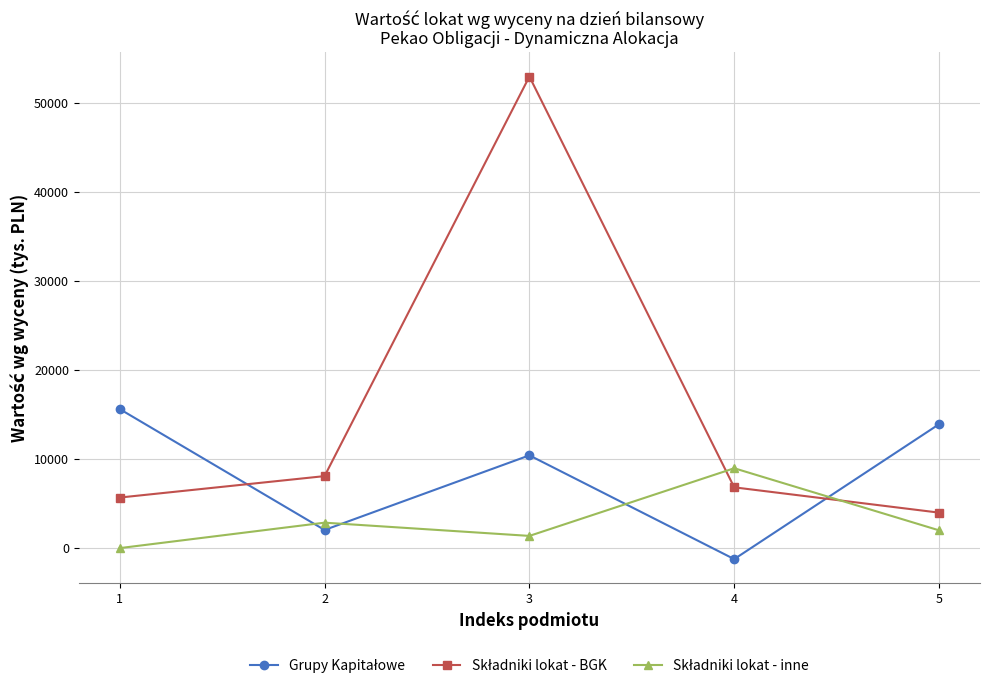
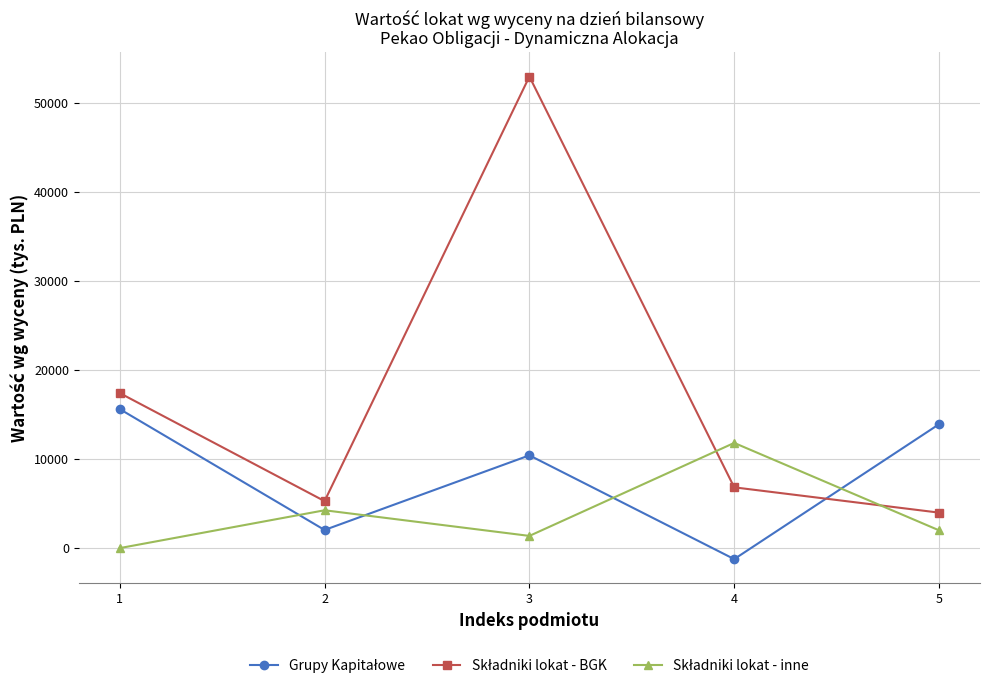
  {
    "Grupy Kapitałowe": {
      "1": 16000,
      "2": 2000,
      "3": 10000,
      "4": -1000,
      "5": 14000
    },
    "Składniki lokat - BGK": {
-     "1": 6000,
-     "2": 8000,
+     "1": 17000,
+     "2": 5000,
      "3": 53000,
      "4": 7000,
      "5": 4000
    },
    "Składniki lokat - inne": {
      "1": 0,
-     "2": 3000,
+     "2": 4000,
      "3": 1000,
-     "4": 9000,
+     "4": 12000,
      "5": 2000
    }
  }
